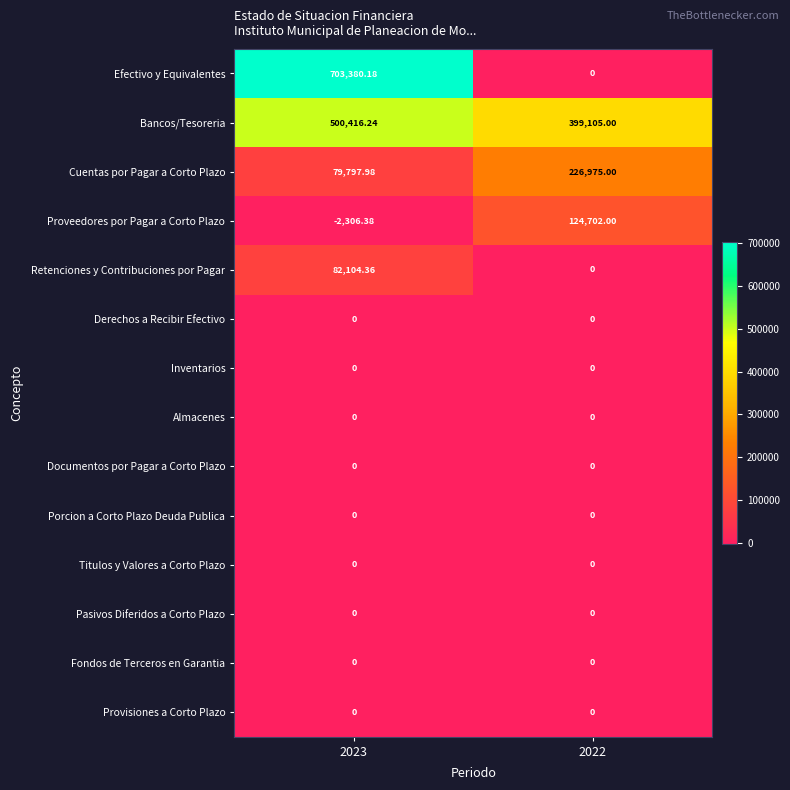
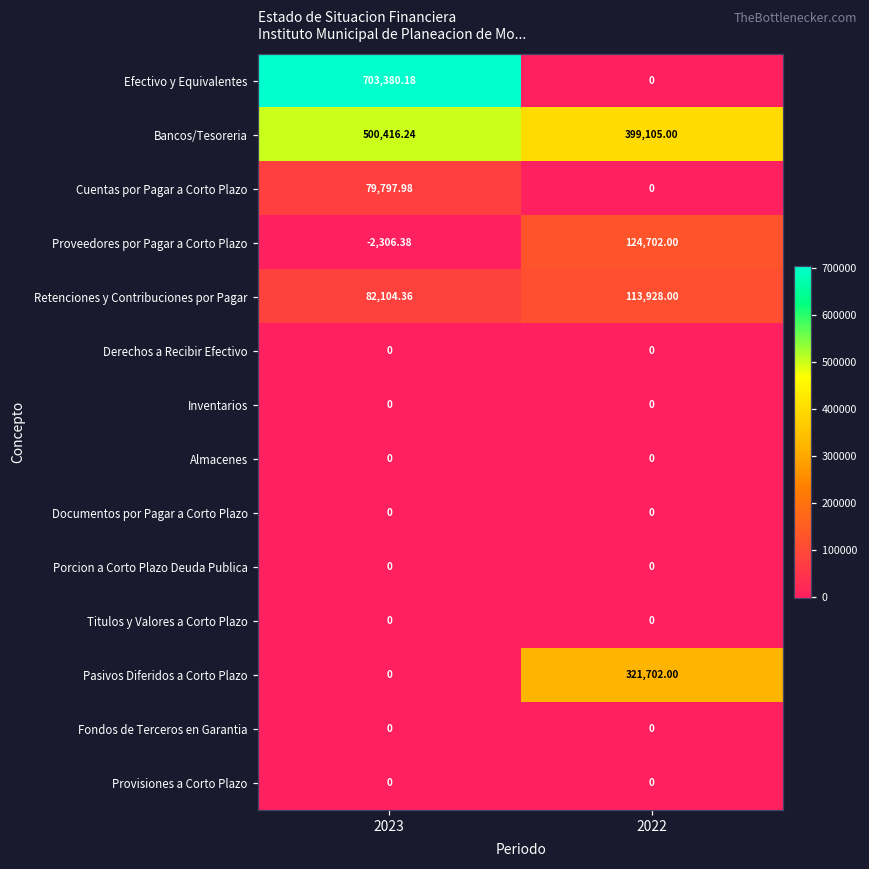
  {
    "Efectivo y Equivalentes": {
      "2023": "703,380.18",
      "2022": "0"
    },
    "Bancos/Tesoreria": {
      "2023": "500,416.24",
      "2022": "399,105.00"
    },
    "Cuentas por Pagar a Corto Plazo": {
      "2023": "79,797.98",
-     "2022": "226,975.00"
+     "2022": "0"
    },
    "Proveedores por Pagar a Corto Plazo": {
      "2023": "-2,306.38",
      "2022": "124,702.00"
    },
    "Retenciones y Contribuciones por Pagar": {
      "2023": "82,104.36",
-     "2022": "0"
+     "2022": "113,928.00"
    },
    "Derechos a Recibir Efectivo": {
      "2023": "0",
      "2022": "0"
    },
    "Inventarios": {
      "2023": "0",
      "2022": "0"
    },
    "Almacenes": {
      "2023": "0",
      "2022": "0"
    },
    "Documentos por Pagar a Corto Plazo": {
      "2023": "0",
      "2022": "0"
    },
    "Porcion a Corto Plazo Deuda Publica": {
      "2023": "0",
      "2022": "0"
    },
    "Titulos y Valores a Corto Plazo": {
      "2023": "0",
      "2022": "0"
    },
    "Pasivos Diferidos a Corto Plazo": {
      "2023": "0",
-     "2022": "0"
+     "2022": "321,702.00"
    },
    "Fondos de Terceros en Garantia": {
      "2023": "0",
      "2022": "0"
    },
    "Provisiones a Corto Plazo": {
      "2023": "0",
      "2022": "0"
    }
  }
